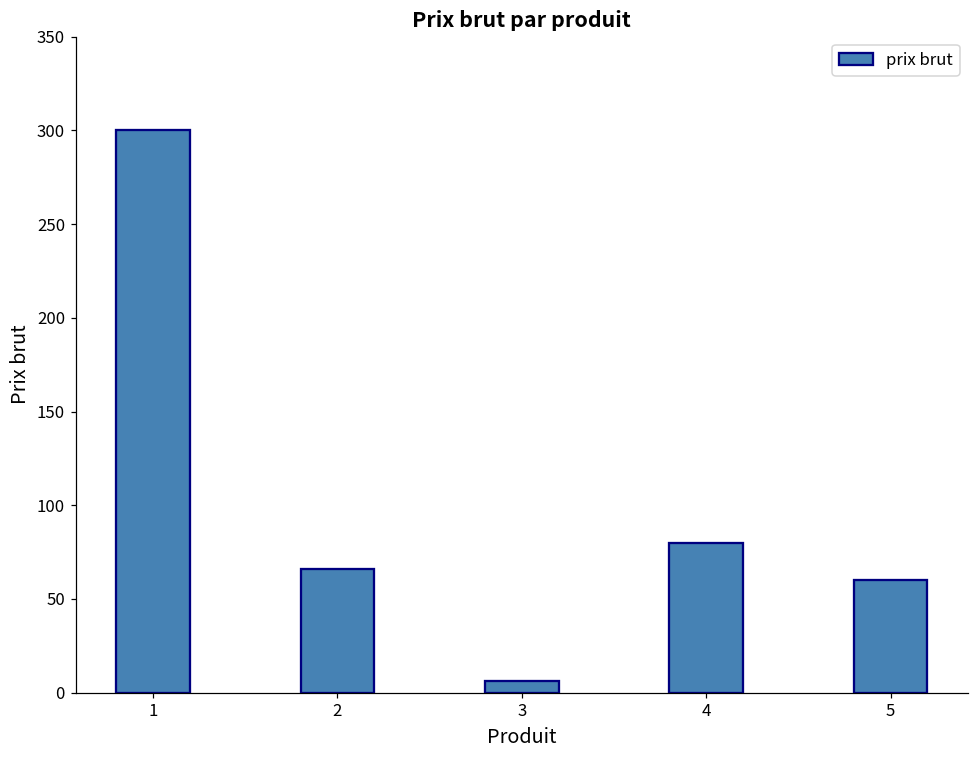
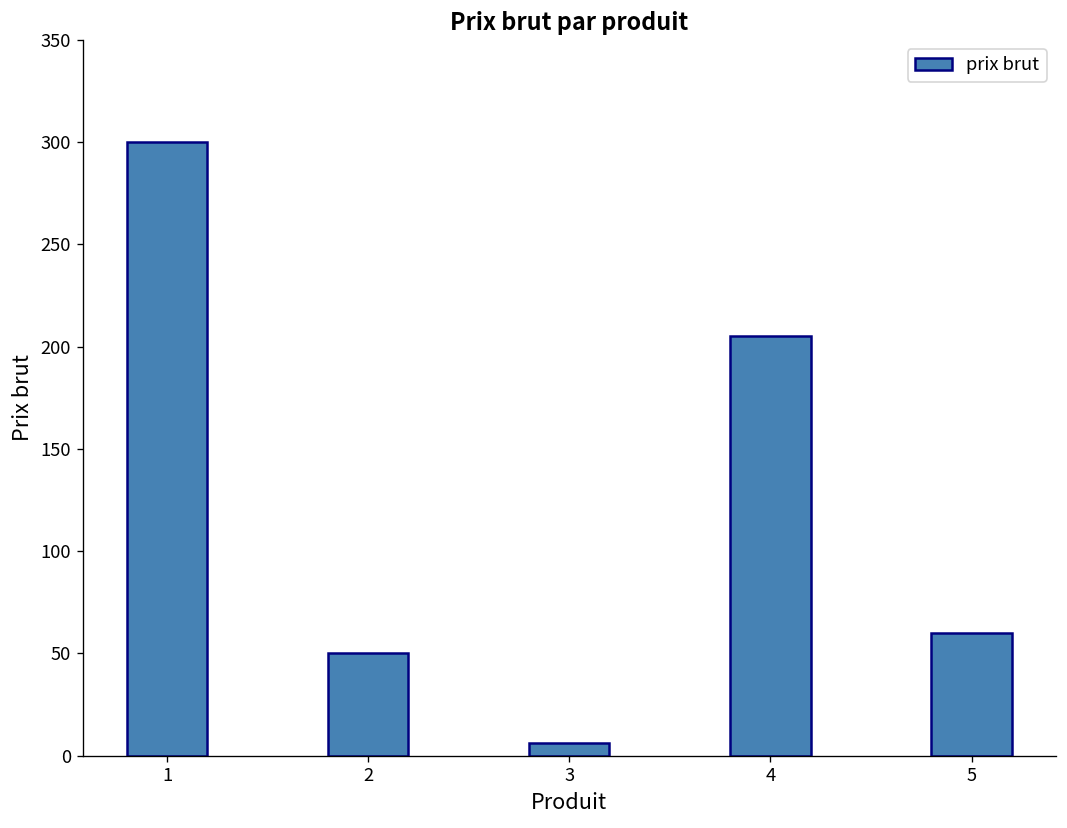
  {
    "1": 300,
-   "2": 66,
+   "2": 50,
    "3": 6,
-   "4": 80,
+   "4": 205,
    "5": 60
  }
